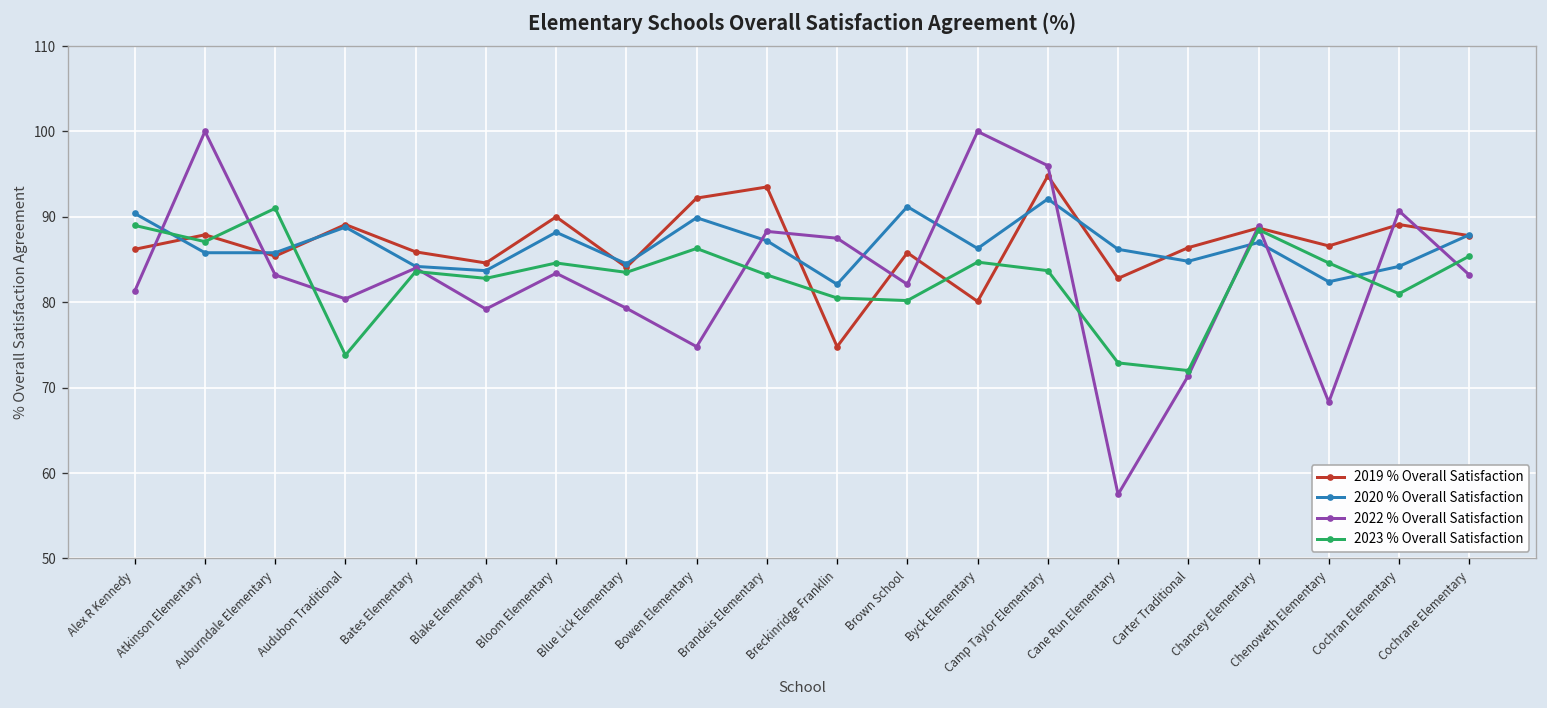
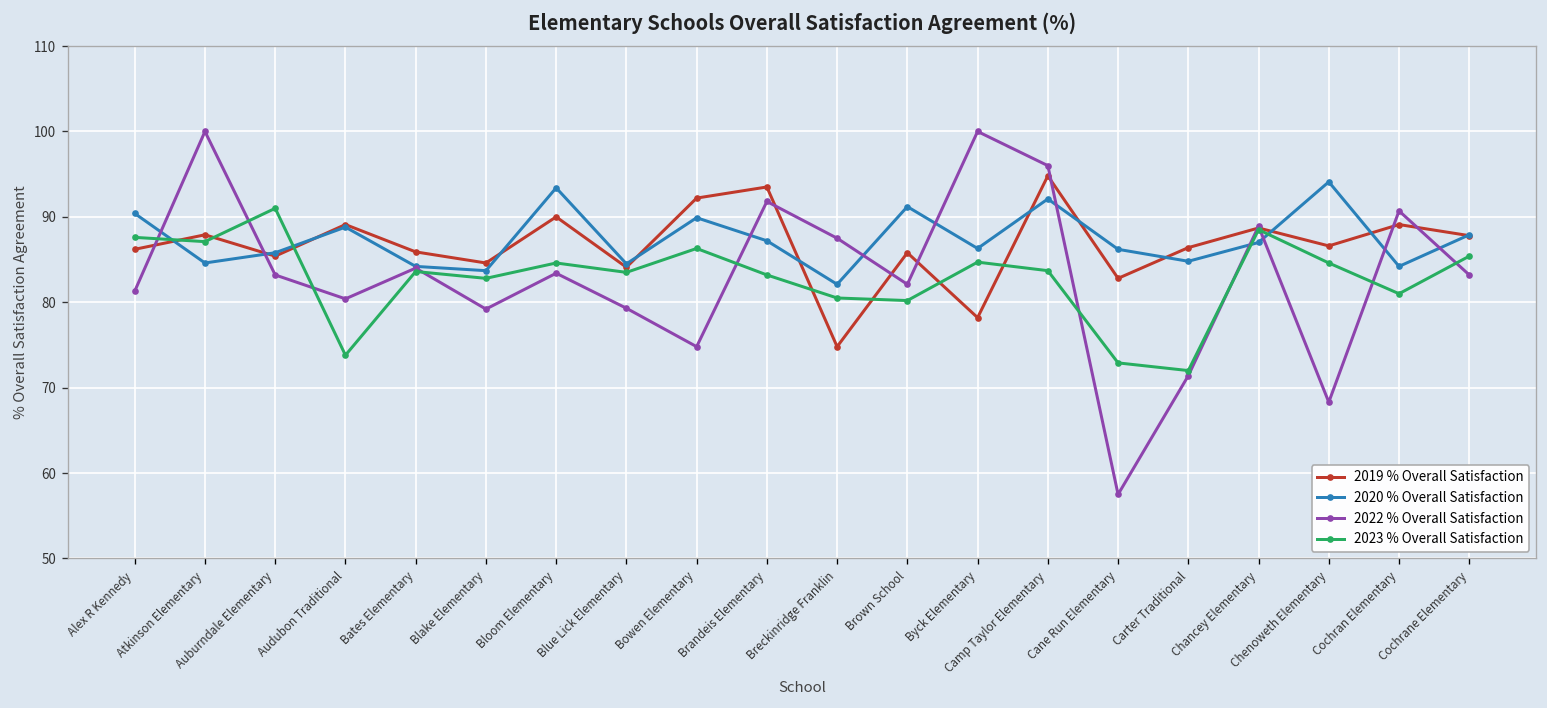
  {
    "2019 % Overall Satisfaction": {
      "Alex R Kennedy": 86,
      "Atkinson Elementary": 88,
      "Auburndale Elementary": 85,
      "Bates Elementary": 86,
      "Blake Elementary": 85,
      "Bloom Elementary": 90,
      "Blue Lick Elementary": 84,
      "Bowen Elementary": 92,
      "Brandeis Elementary": 94,
      "Breckinridge Franklin": 75,
      "Brown School": 86,
-     "Byck Elementary": 80,
+     "Byck Elementary": 78,
      "Camp Taylor Elementary": 95,
      "Cane Run Elementary": 83,
      "Carter Traditional": 86,
      "Chenoweth Elementary": 87,
      "Cochran Elementary": 89
    },
    "2020 % Overall Satisfaction": {
      "Alex R Kennedy": 90,
-     "Atkinson Elementary": 86,
+     "Atkinson Elementary": 85,
      "Auburndale Elementary": 86,
      "Blake Elementary": 84,
-     "Bloom Elementary": 88,
+     "Bloom Elementary": 93,
      "Blue Lick Elementary": 85,
      "Bowen Elementary": 90,
      "Brandeis Elementary": 87,
      "Breckinridge Franklin": 82,
      "Brown School": 91,
      "Byck Elementary": 86,
      "Camp Taylor Elementary": 92,
      "Cane Run Elementary": 86,
      "Carter Traditional": 85,
      "Chancey Elementary": 87,
-     "Chenoweth Elementary": 82,
+     "Chenoweth Elementary": 94,
      "Cochran Elementary": 84
    },
    "2022 % Overall Satisfaction": {
      "Alex R Kennedy": 81,
      "Atkinson Elementary": 100,
      "Auburndale Elementary": 83,
      "Audubon Traditional": 80,
      "Blake Elementary": 79,
      "Bloom Elementary": 83,
      "Blue Lick Elementary": 79,
      "Bowen Elementary": 75,
-     "Brandeis Elementary": 88,
+     "Brandeis Elementary": 92,
      "Breckinridge Franklin": 88,
      "Brown School": 82,
      "Byck Elementary": 100,
      "Camp Taylor Elementary": 96,
      "Cane Run Elementary": 58,
      "Carter Traditional": 71,
      "Chenoweth Elementary": 68,
      "Cochran Elementary": 91,
      "Cochrane Elementary": 83
    },
    "2023 % Overall Satisfaction": {
-     "Alex R Kennedy": 89,
+     "Alex R Kennedy": 88,
      "Atkinson Elementary": 87,
      "Auburndale Elementary": 91,
      "Audubon Traditional": 74,
      "Bates Elementary": 84,
      "Blake Elementary": 83,
      "Bloom Elementary": 85,
      "Blue Lick Elementary": 84,
      "Bowen Elementary": 86,
      "Brandeis Elementary": 83,
      "Breckinridge Franklin": 81,
      "Brown School": 80,
      "Byck Elementary": 85,
      "Camp Taylor Elementary": 84,
      "Cane Run Elementary": 73,
      "Carter Traditional": 72,
      "Chenoweth Elementary": 85,
      "Cochran Elementary": 81,
      "Cochrane Elementary": 85
    }
  }
